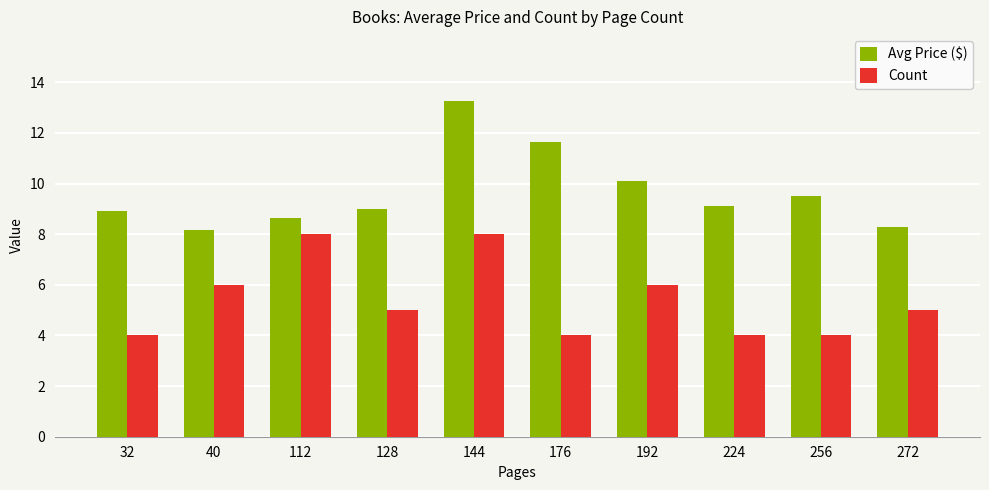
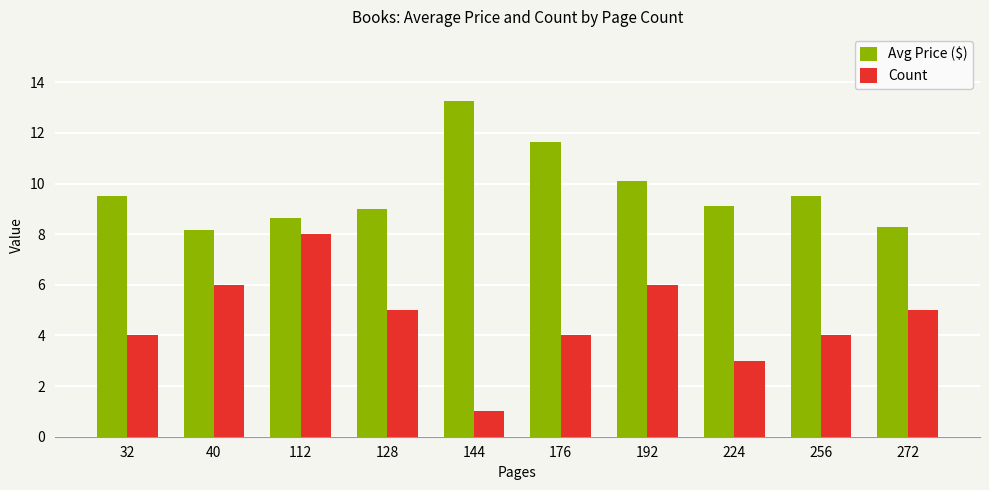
  {
    "Avg Price ($)": {
-     "32": 8.9,
+     "32": 9.5,
      "40": 8.2,
      "112": 8.6,
      "128": 9.0,
      "144": 13.3,
      "176": 11.6,
      "192": 10.1,
      "224": 9.1,
      "256": 9.5,
      "272": 8.3
    },
    "Count": {
      "32": 4,
      "40": 6,
      "112": 8,
      "128": 5,
-     "144": 8,
+     "144": 1,
      "176": 4,
      "192": 6,
-     "224": 4,
+     "224": 3,
      "256": 4,
      "272": 5
    }
  }
